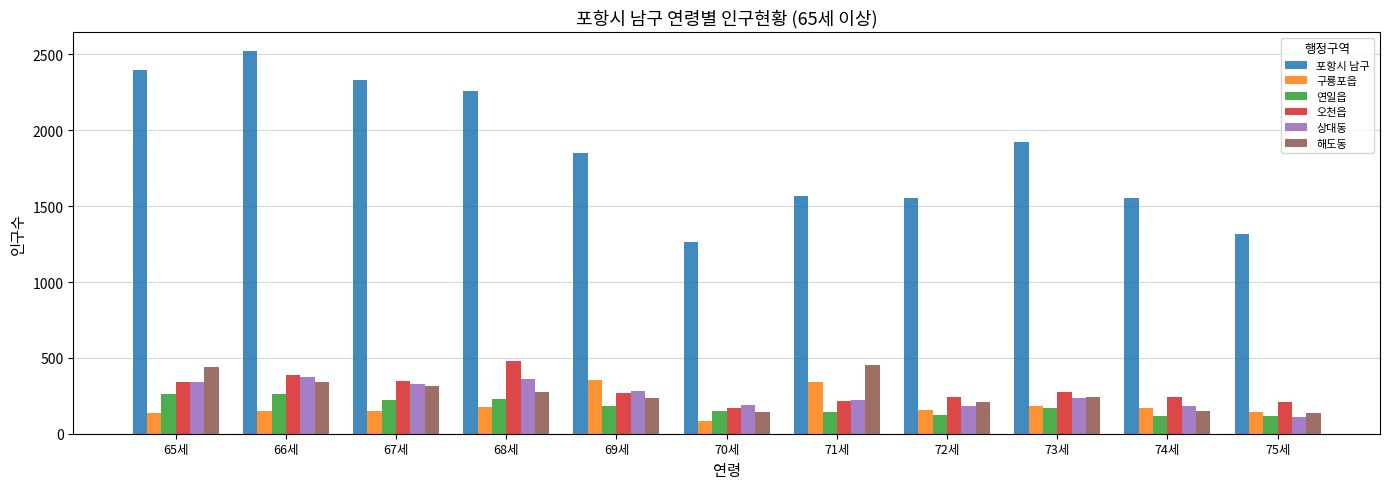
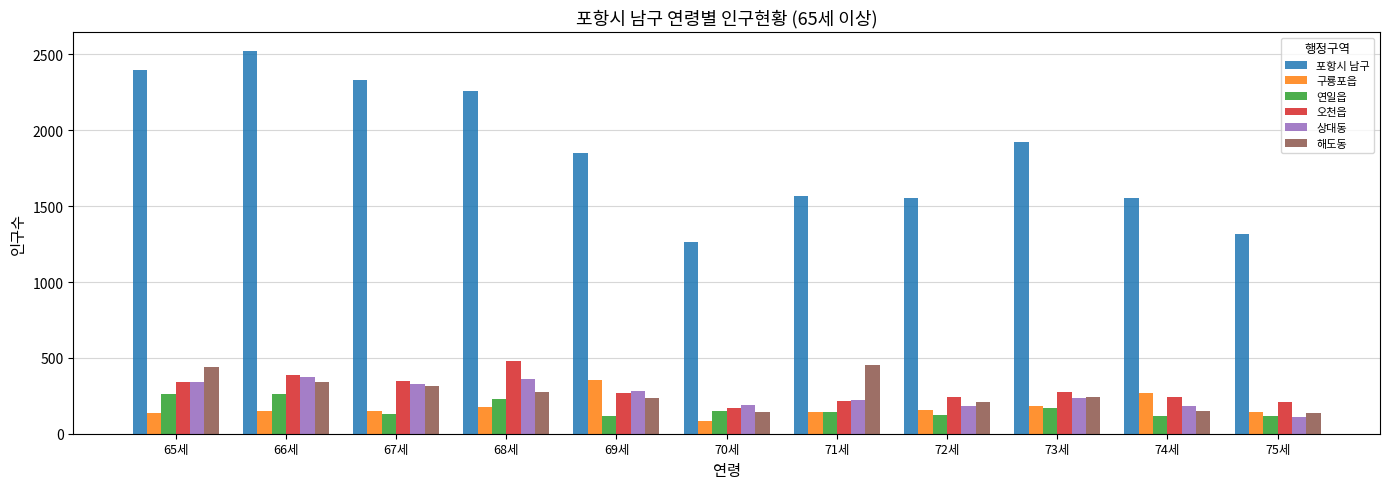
  {
    "포항시 남구": {
      "65세": 2400,
      "66세": 2520,
      "67세": 2330,
      "68세": 2260,
      "69세": 1850,
      "70세": 1260,
      "71세": 1570,
      "72세": 1550,
      "73세": 1920,
      "74세": 1550,
      "75세": 1310
    },
    "구룡포읍": {
      "65세": 140,
      "66세": 150,
      "67세": 150,
      "68세": 180,
      "69세": 360,
      "70세": 80,
-     "71세": 340,
+     "71세": 140,
      "72세": 160,
      "73세": 180,
-     "74세": 170,
+     "74세": 270,
      "75세": 140
    },
    "연일읍": {
      "65세": 260,
      "66세": 260,
-     "67세": 230,
+     "67세": 130,
      "68세": 230,
-     "69세": 190,
+     "69세": 120,
      "70세": 150,
      "71세": 140,
      "72세": 130,
      "73세": 170,
      "74세": 120,
      "75세": 120
    },
    "오천읍": {
      "65세": 340,
      "66세": 390,
      "67세": 350,
      "68세": 480,
      "69세": 270,
      "70세": 170,
      "71세": 220,
      "72세": 240,
      "73세": 280,
      "74세": 240,
      "75세": 210
    },
    "상대동": {
      "65세": 340,
      "66세": 370,
      "67세": 330,
      "68세": 360,
      "69세": 280,
      "70세": 190,
      "71세": 220,
      "72세": 180,
      "73세": 240,
      "74세": 190,
      "75세": 110
    },
    "해도동": {
      "65세": 440,
      "66세": 340,
      "67세": 310,
      "68세": 270,
      "69세": 240,
      "70세": 140,
      "71세": 450,
      "72세": 210,
      "73세": 240,
      "74세": 150,
      "75세": 140
    }
  }
